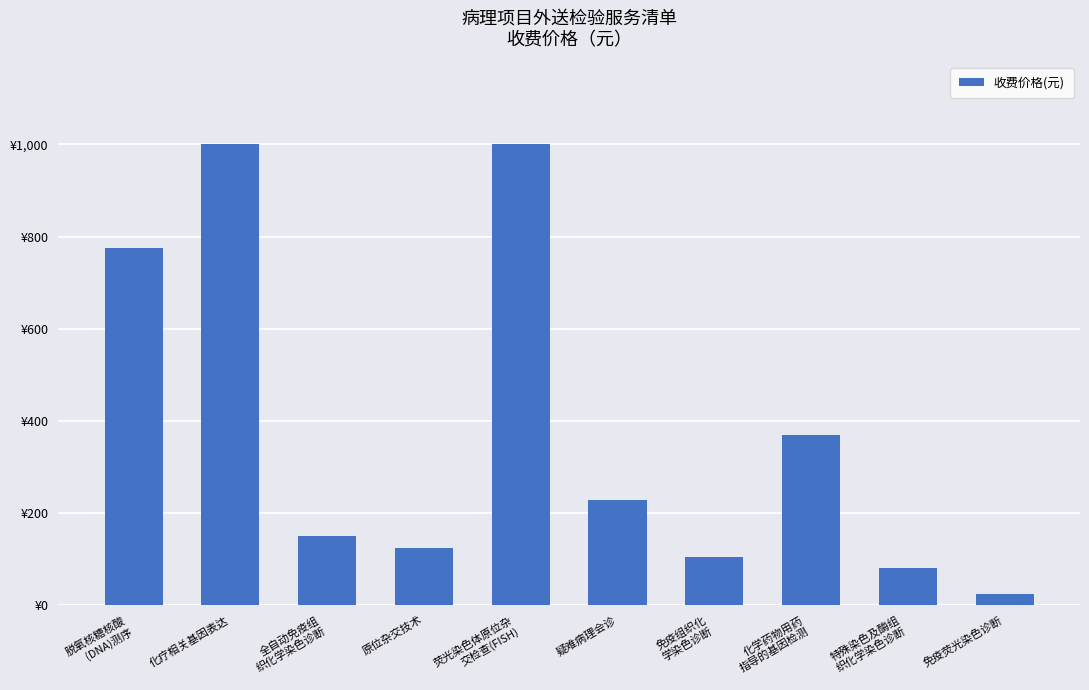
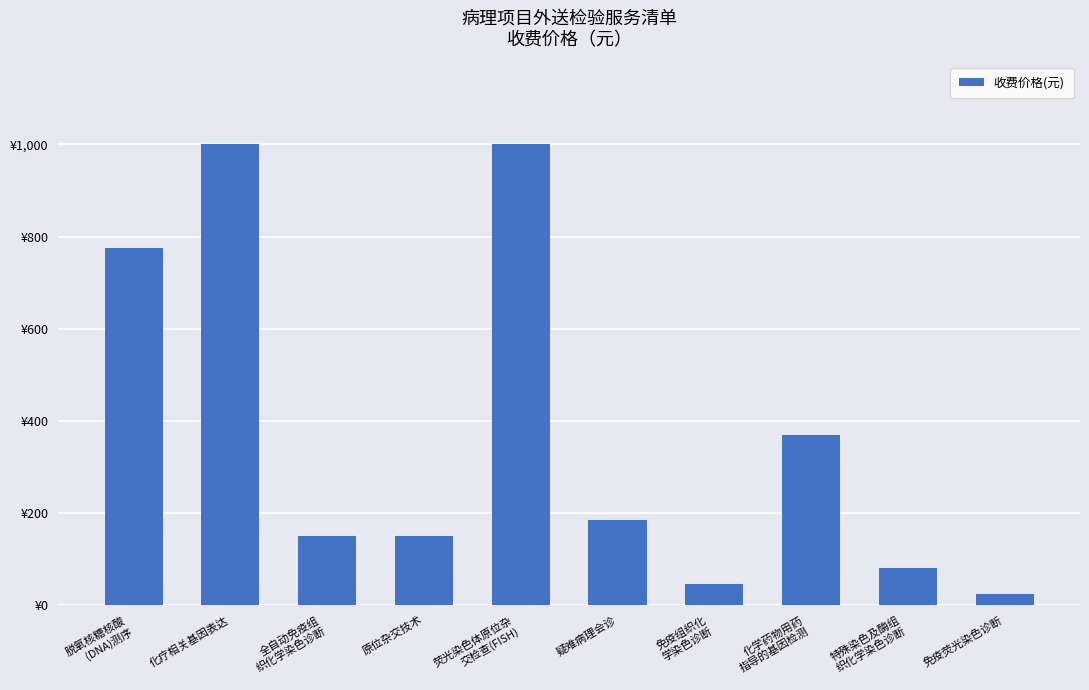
  {
    "脱氧核糖核酸 (DNA)测序": "¥780",
    "化疗相关基因表达": "¥1,000",
    "全自动免疫组 织化学染色诊断": "¥150",
-   "原位杂交技术": "¥130",
+   "原位杂交技术": "¥150",
    "荧光染色体原位杂 交检查(FISH)": "¥1,000",
-   "疑难病理会诊": "¥230",
-   "免疫组织化 学染色诊断": "¥110",
+   "疑难病理会诊": "¥190",
+   "免疫组织化 学染色诊断": "¥50",
    "化学药物用药 指导的基因检测": "¥370",
    "特殊染色及酶组 织化学染色诊断": "¥80",
    "免疫荧光染色诊断": "¥30"
  }
